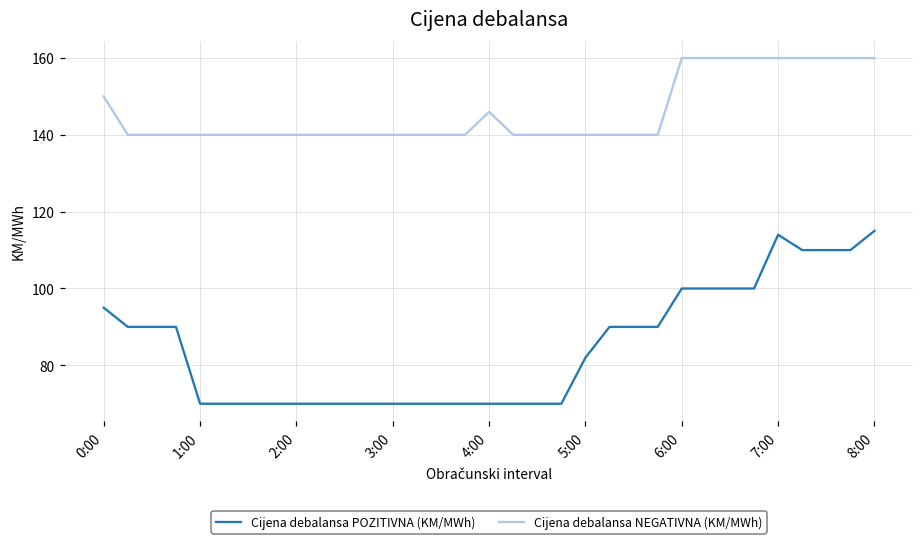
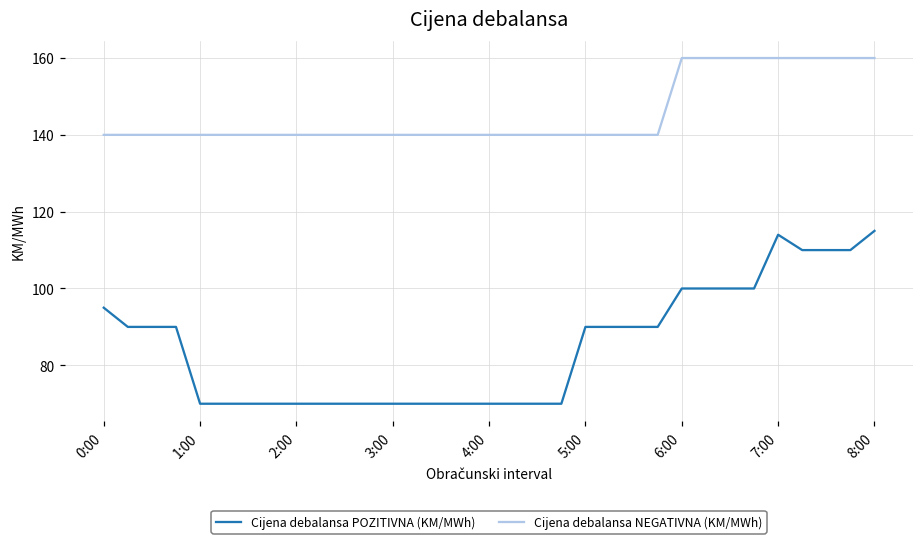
  {
    "Cijena debalansa POZITIVNA (KM/MWh)": {
      "0:00": 95,
      "1:00": 70,
      "2:00": 70,
      "3:00": 70,
      "4:00": 70,
-     "5:00": 82,
+     "5:00": 90,
      "6:00": 100,
      "7:00": 114,
      "8:00": 115
    },
    "Cijena debalansa NEGATIVNA (KM/MWh)": {
-     "0:00": 150,
+     "0:00": 140,
      "1:00": 140,
      "2:00": 140,
      "3:00": 140,
-     "4:00": 146,
+     "4:00": 140,
      "5:00": 140,
      "6:00": 160,
      "7:00": 160,
      "8:00": 160
    }
  }
